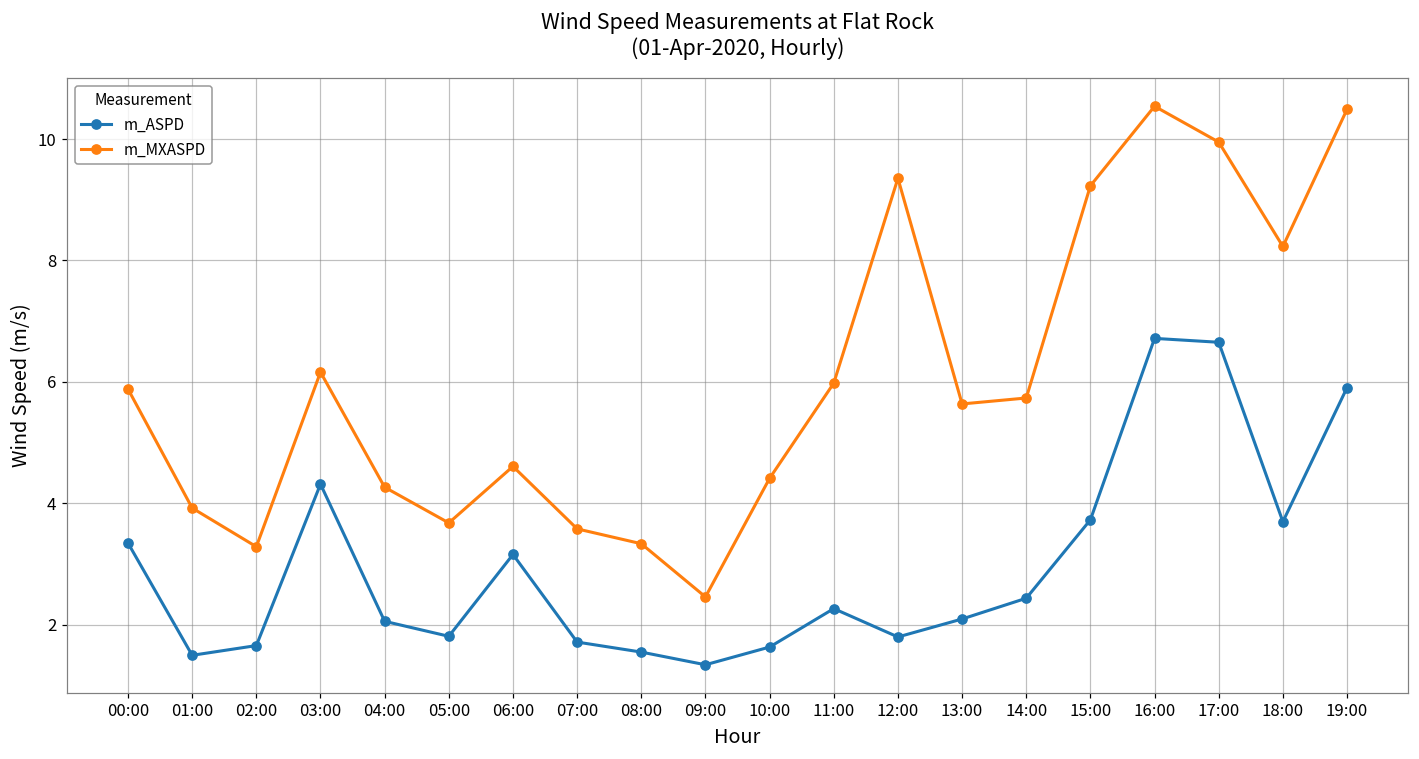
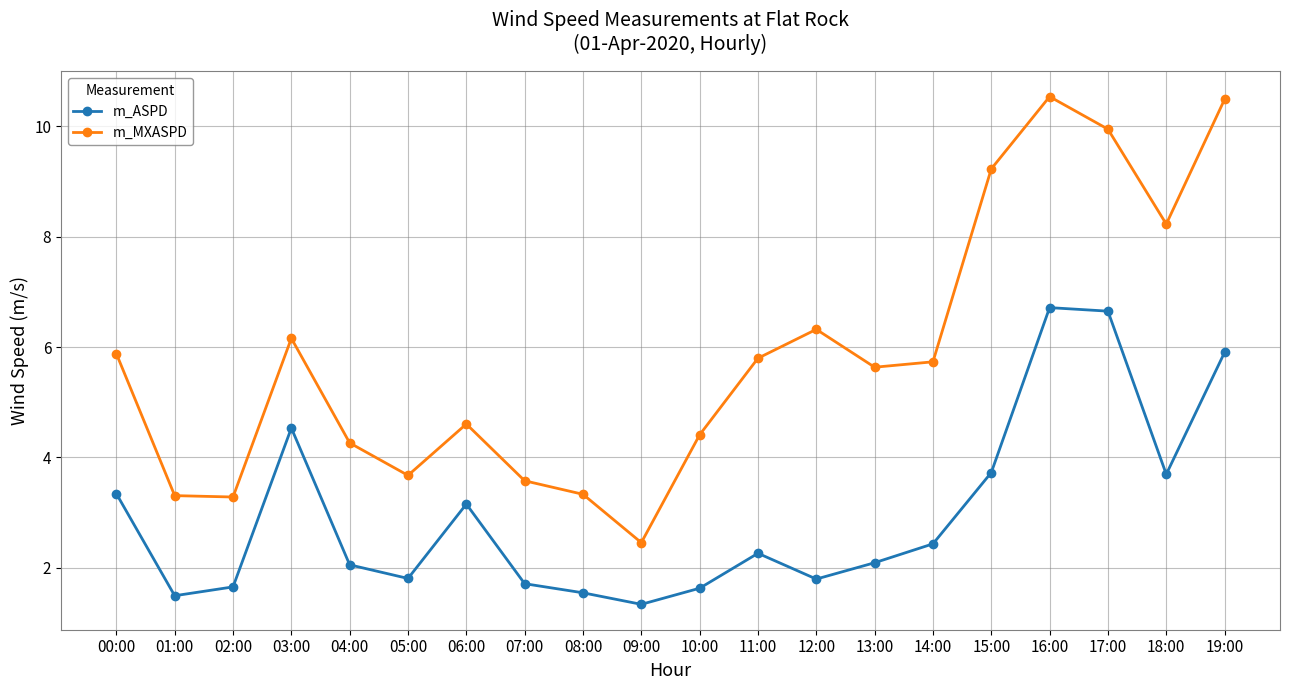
  {
    "m_ASPD": {
      "00:00": 3.3,
      "01:00": 1.5,
      "02:00": 1.7,
-     "03:00": 4.3,
+     "03:00": 4.5,
      "04:00": 2.1,
      "05:00": 1.8,
      "06:00": 3.2,
      "07:00": 1.7,
      "08:00": 1.5,
      "09:00": 1.3,
      "10:00": 1.6,
      "11:00": 2.3,
      "12:00": 1.8,
      "13:00": 2.1,
      "14:00": 2.4,
      "15:00": 3.7,
      "16:00": 6.7,
      "17:00": 6.7,
      "18:00": 3.7,
      "19:00": 5.9
    },
    "m_MXASPD": {
      "00:00": 5.9,
-     "01:00": 3.9,
+     "01:00": 3.3,
      "02:00": 3.3,
      "03:00": 6.2,
      "04:00": 4.3,
      "05:00": 3.7,
      "06:00": 4.6,
      "07:00": 3.6,
      "08:00": 3.3,
      "09:00": 2.5,
      "10:00": 4.4,
-     "11:00": 6.0,
-     "12:00": 9.4,
+     "11:00": 5.8,
+     "12:00": 6.3,
      "13:00": 5.6,
      "14:00": 5.7,
      "15:00": 9.2,
      "16:00": 10.5,
      "17:00": 10.0,
      "18:00": 8.2,
      "19:00": 10.5
    }
  }
